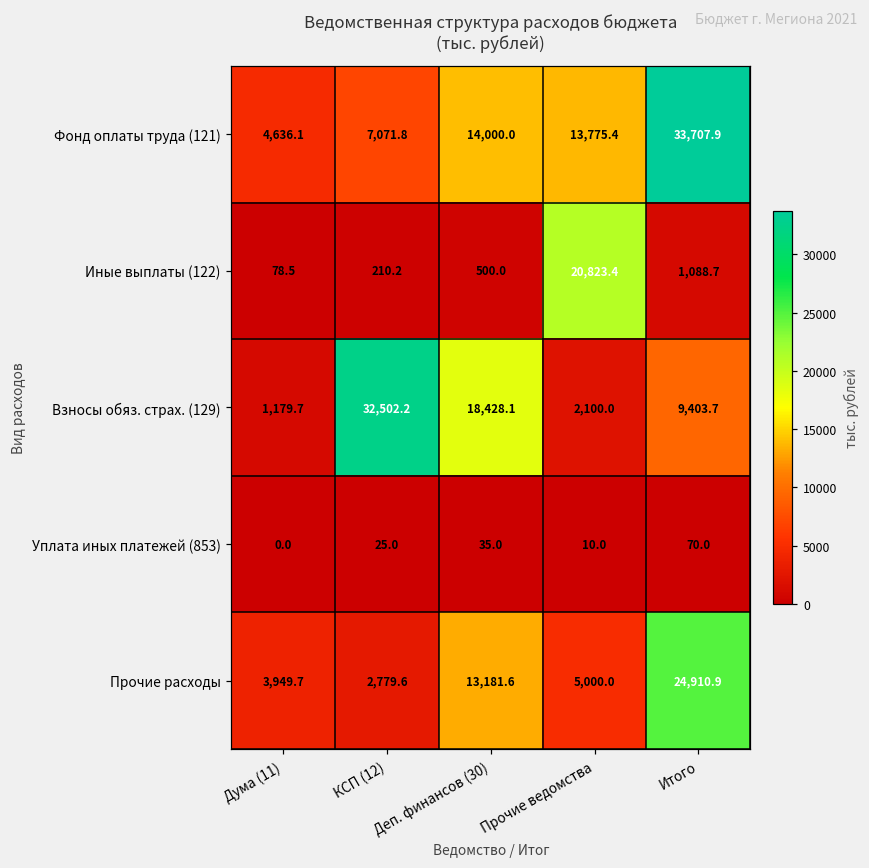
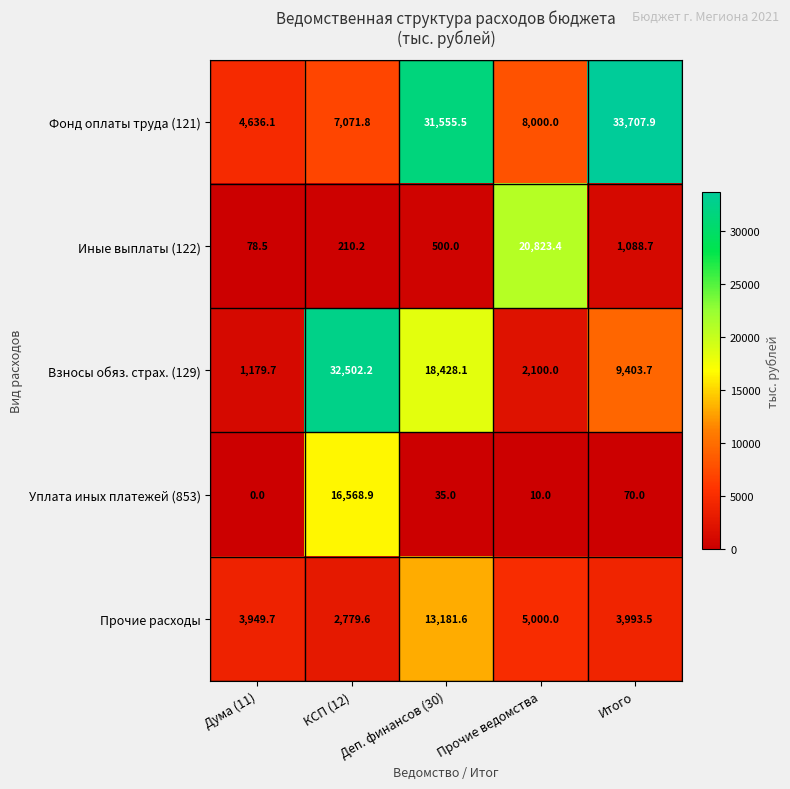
  {
    "Фонд оплаты труда (121)": {
      "Дума (11)": "4,636.1",
      "КСП (12)": "7,071.8",
-     "Деп. финансов (30)": "14,000.0",
-     "Прочие ведомства": "13,775.4",
+     "Деп. финансов (30)": "31,555.5",
+     "Прочие ведомства": "8,000.0",
      "Итого": "33,707.9"
    },
    "Иные выплаты (122)": {
      "Дума (11)": "78.5",
      "КСП (12)": "210.2",
      "Деп. финансов (30)": "500.0",
      "Прочие ведомства": "20,823.4",
      "Итого": "1,088.7"
    },
    "Взносы обяз. страх. (129)": {
      "Дума (11)": "1,179.7",
      "КСП (12)": "32,502.2",
      "Деп. финансов (30)": "18,428.1",
      "Прочие ведомства": "2,100.0",
      "Итого": "9,403.7"
    },
    "Уплата иных платежей (853)": {
      "Дума (11)": "0.0",
-     "КСП (12)": "25.0",
+     "КСП (12)": "16,568.9",
      "Деп. финансов (30)": "35.0",
      "Прочие ведомства": "10.0",
      "Итого": "70.0"
    },
    "Прочие расходы": {
      "Дума (11)": "3,949.7",
      "КСП (12)": "2,779.6",
      "Деп. финансов (30)": "13,181.6",
      "Прочие ведомства": "5,000.0",
-     "Итого": "24,910.9"
+     "Итого": "3,993.5"
    }
  }
